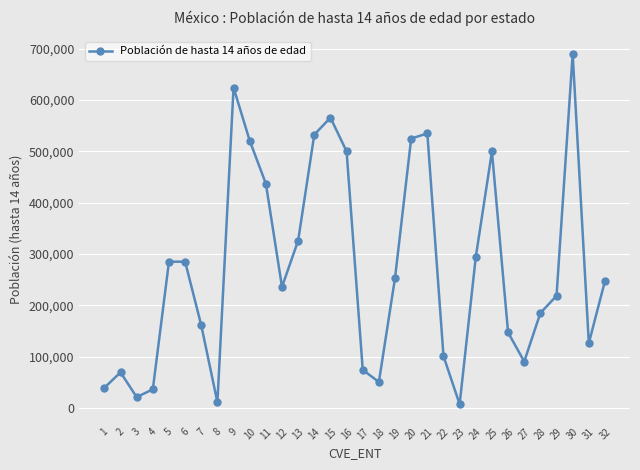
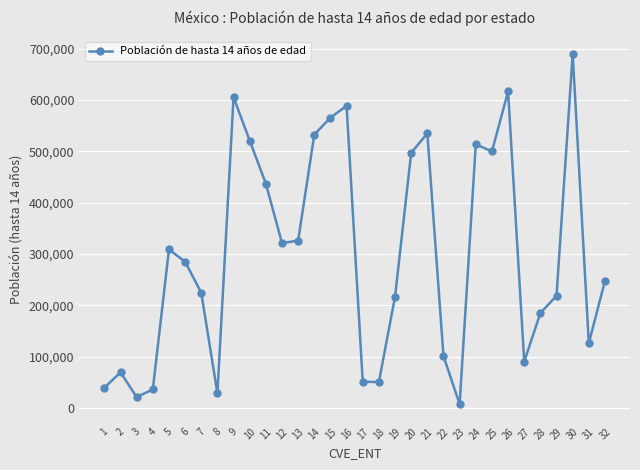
  {
    "1": "40,000",
    "2": "70,000",
    "3": "20,000",
    "4": "40,000",
-   "5": "290,000",
+   "5": "310,000",
    "6": "290,000",
-   "7": "160,000",
-   "8": "10,000",
-   "9": "620,000",
+   "7": "220,000",
+   "8": "30,000",
+   "9": "610,000",
    "10": "520,000",
    "11": "440,000",
-   "12": "240,000",
+   "12": "320,000",
    "13": "330,000",
    "14": "530,000",
    "15": "570,000",
-   "16": "500,000",
-   "17": "70,000",
+   "16": "590,000",
+   "17": "50,000",
    "18": "50,000",
-   "19": "250,000",
-   "20": "530,000",
+   "19": "220,000",
+   "20": "500,000",
    "21": "530,000",
    "22": "100,000",
    "23": "10,000",
-   "24": "290,000",
+   "24": "510,000",
    "25": "500,000",
-   "26": "150,000",
+   "26": "620,000",
    "27": "90,000",
    "28": "190,000",
    "29": "220,000",
    "30": "690,000",
    "31": "130,000",
    "32": "250,000"
  }
